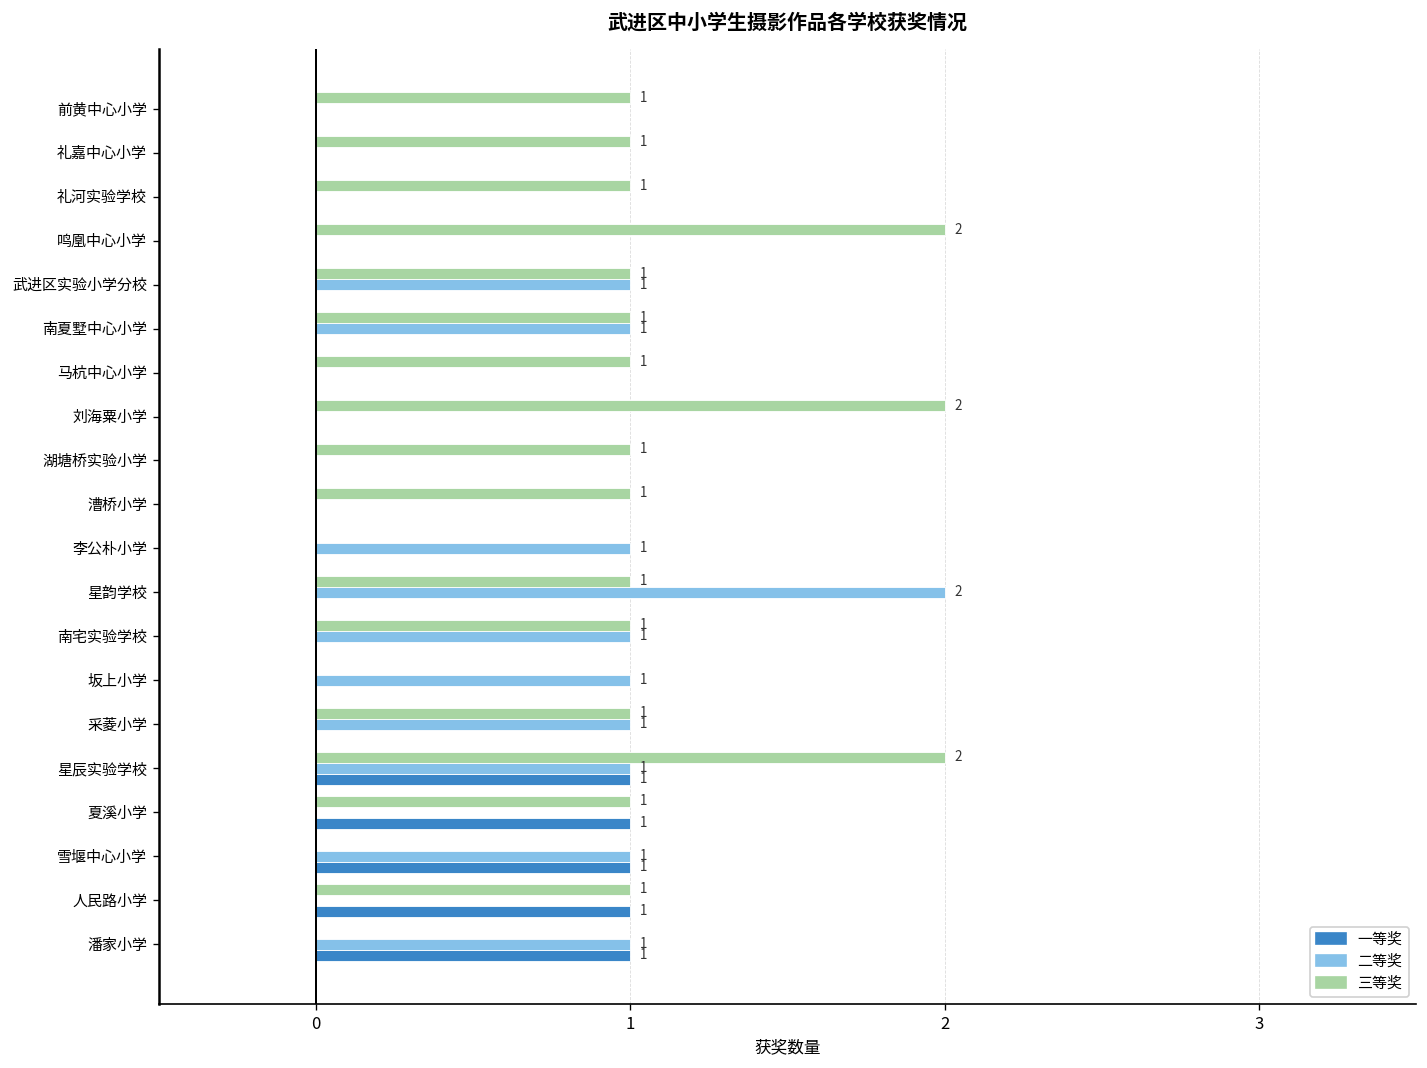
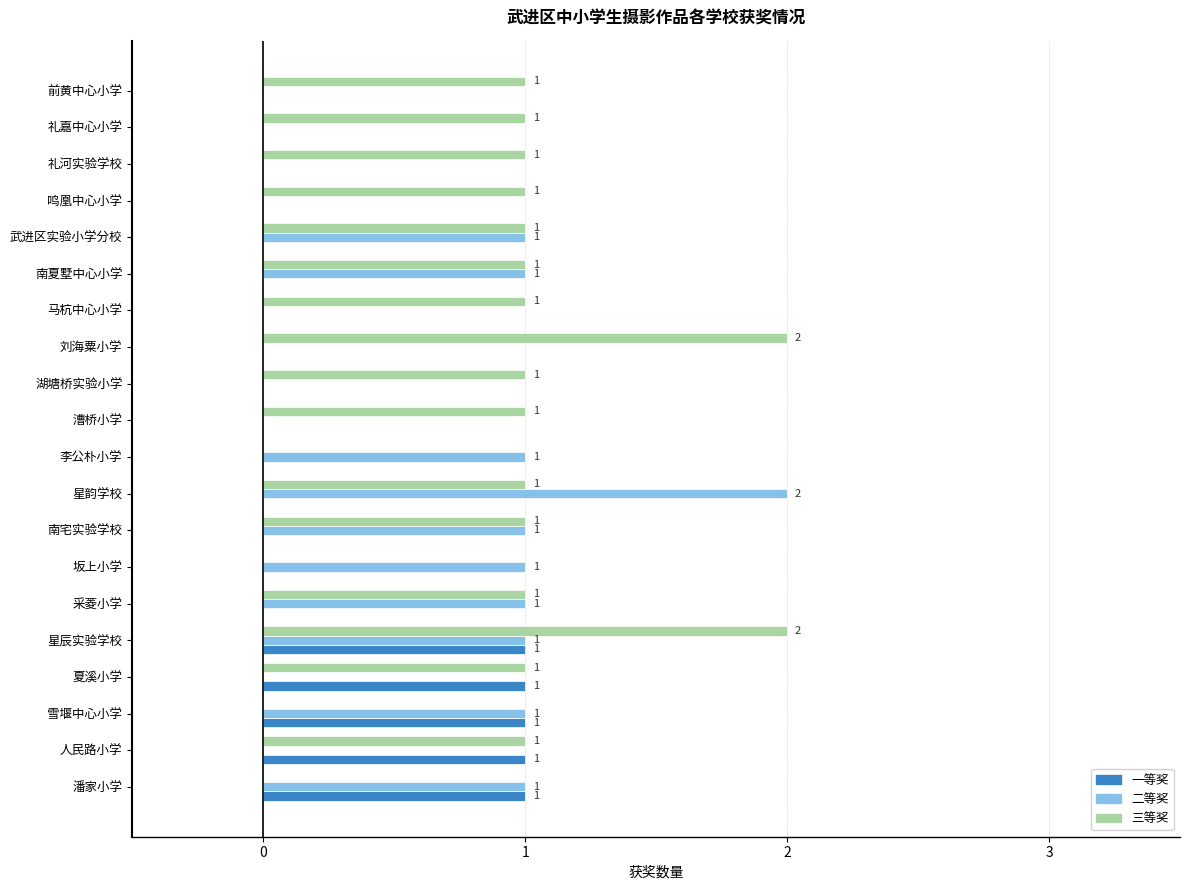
  {
    "一等奖": {
      "星辰实验学校": 1,
      "夏溪小学": 1,
      "雪堰中心小学": 1,
      "人民路小学": 1,
      "潘家小学": 1
    },
    "二等奖": {
      "武进区实验小学分校": 1,
      "南夏墅中心小学": 1,
      "李公朴小学": 1,
      "星韵学校": 2,
      "南宅实验学校": 1,
      "坂上小学": 1,
      "采菱小学": 1,
      "星辰实验学校": 1,
      "雪堰中心小学": 1,
      "潘家小学": 1
    },
    "三等奖": {
      "前黄中心小学": 1,
      "礼嘉中心小学": 1,
      "礼河实验学校": 1,
-     "鸣凰中心小学": 2,
+     "鸣凰中心小学": 1,
      "武进区实验小学分校": 1,
      "南夏墅中心小学": 1,
      "马杭中心小学": 1,
      "刘海粟小学": 2,
      "湖塘桥实验小学": 1,
      "漕桥小学": 1,
      "星韵学校": 1,
      "南宅实验学校": 1,
      "采菱小学": 1,
      "星辰实验学校": 2,
      "夏溪小学": 1,
      "人民路小学": 1
    }
  }
